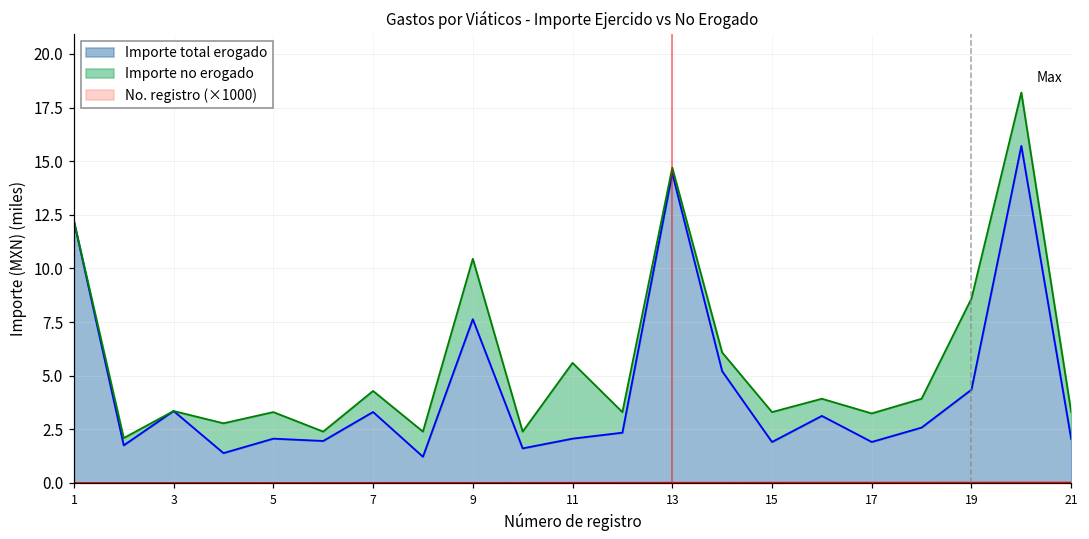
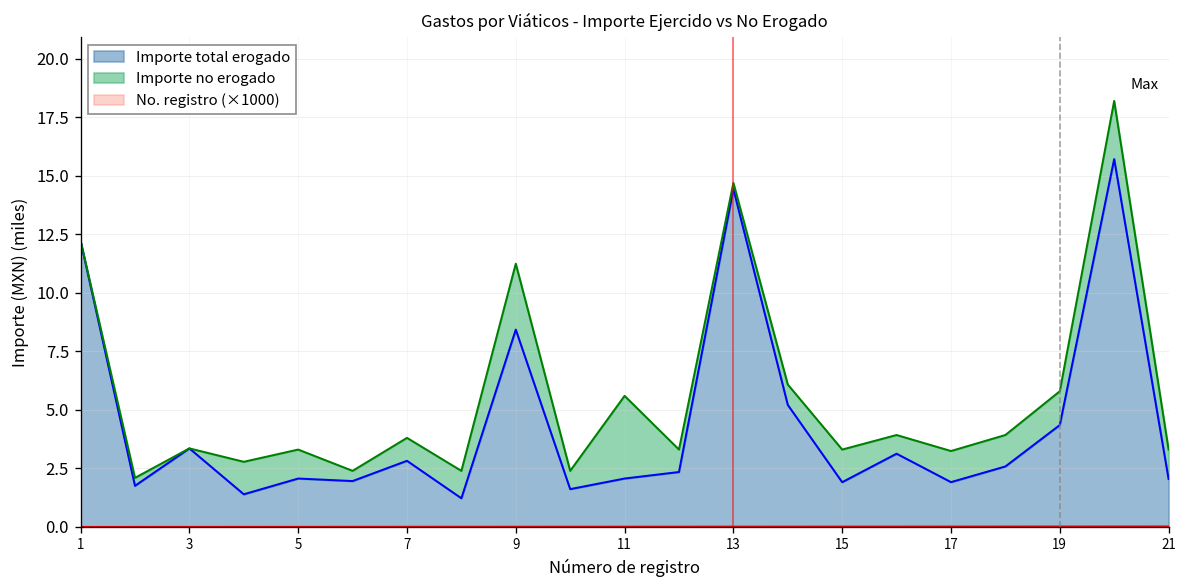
  {
    "Importe total erogado": {
      "5": 2.1,
-     "7": 3.3,
-     "9": 7.6,
+     "7": 2.8,
+     "9": 8.4,
      "11": 2.1,
      "13": 14.4,
      "15": 1.9,
      "17": 1.9,
      "19": 4.3,
      "21": 2.0
    },
    "Importe no erogado": {
      "5": 1.2,
      "7": 1.0,
      "9": 2.8,
      "11": 3.5,
      "13": 0.3,
      "15": 1.4,
      "17": 1.3,
-     "19": 4.3,
+     "19": 1.4,
      "21": 1.3
    },
    "No. registro (×1000)": {
      "1": 0.0,
      "3": 0.0,
      "5": 0.0,
      "7": 0.0,
      "9": 0.0,
      "11": 0.0,
      "13": 0.0,
      "15": 0.0,
      "17": 0.0,
      "19": 0.0,
      "21": 0.0
    }
  }
